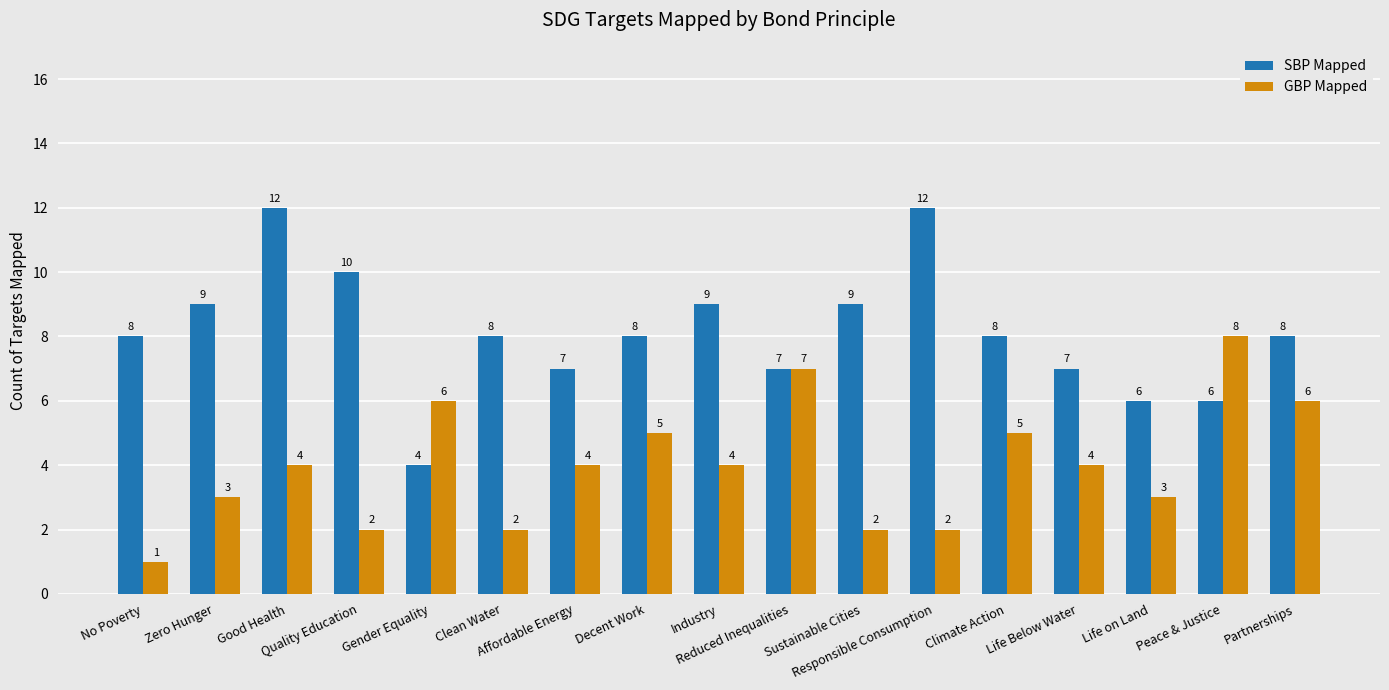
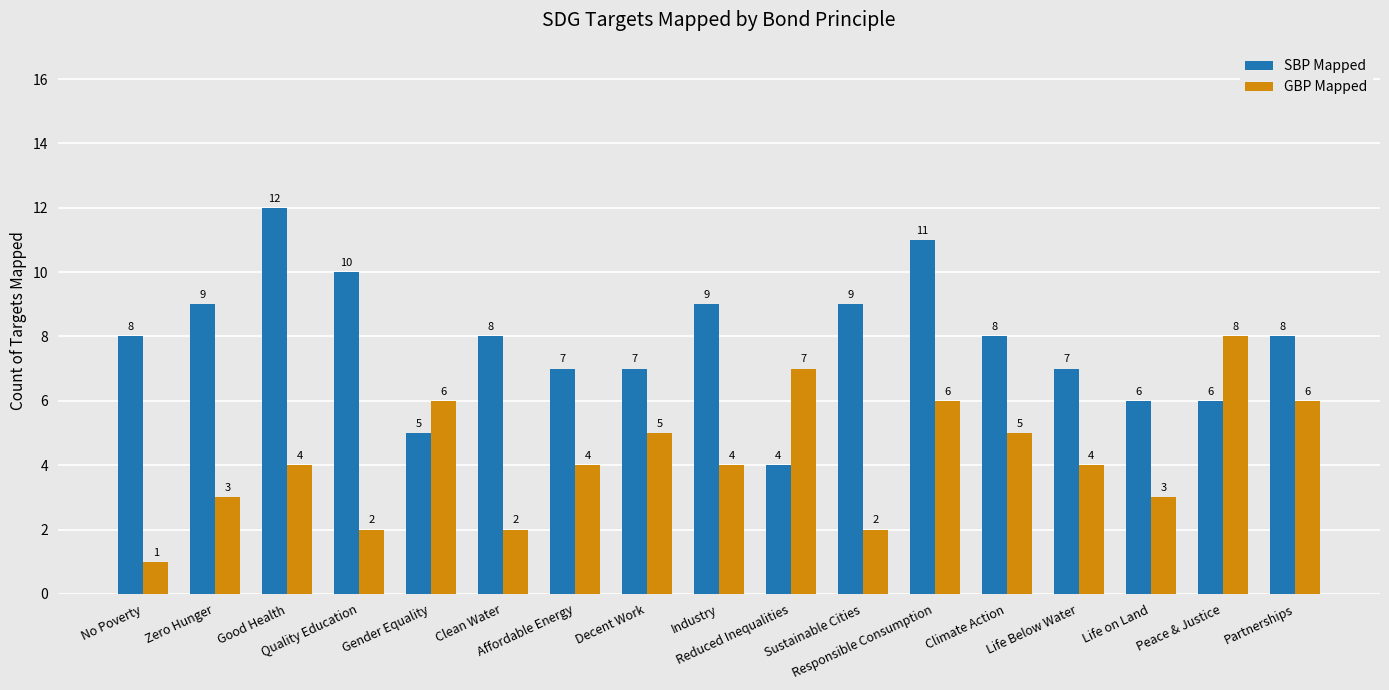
  {
    "SBP Mapped": {
      "No Poverty": 8,
      "Zero Hunger": 9,
      "Good Health": 12,
      "Quality Education": 10,
-     "Gender Equality": 4,
+     "Gender Equality": 5,
      "Clean Water": 8,
      "Affordable Energy": 7,
-     "Decent Work": 8,
+     "Decent Work": 7,
      "Industry": 9,
-     "Reduced Inequalities": 7,
+     "Reduced Inequalities": 4,
      "Sustainable Cities": 9,
-     "Responsible Consumption": 12,
+     "Responsible Consumption": 11,
      "Climate Action": 8,
      "Life Below Water": 7,
      "Life on Land": 6,
      "Peace & Justice": 6,
      "Partnerships": 8
    },
    "GBP Mapped": {
      "No Poverty": 1,
      "Zero Hunger": 3,
      "Good Health": 4,
      "Quality Education": 2,
      "Gender Equality": 6,
      "Clean Water": 2,
      "Affordable Energy": 4,
      "Decent Work": 5,
      "Industry": 4,
      "Reduced Inequalities": 7,
      "Sustainable Cities": 2,
-     "Responsible Consumption": 2,
+     "Responsible Consumption": 6,
      "Climate Action": 5,
      "Life Below Water": 4,
      "Life on Land": 3,
      "Peace & Justice": 8,
      "Partnerships": 6
    }
  }
